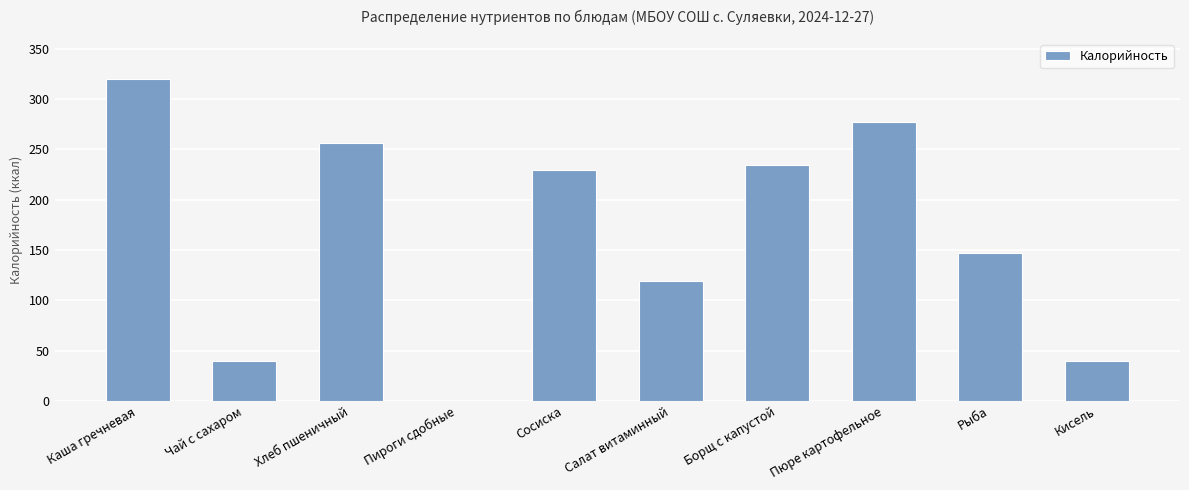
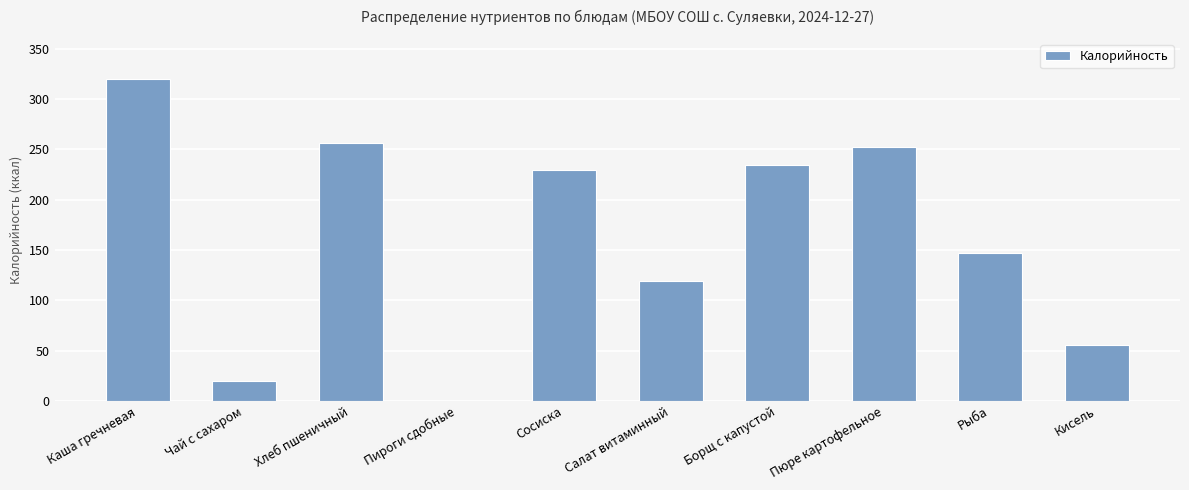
  {
    "Каша гречневая": 320,
-   "Чай с сахаром": 40,
+   "Чай с сахаром": 20,
    "Хлеб пшеничный": 256,
    "Пироги сдобные": 0,
    "Сосиска": 230,
    "Салат витаминный": 119,
    "Борщ с капустой": 235,
-   "Пюре картофельное": 277,
+   "Пюре картофельное": 252,
    "Рыба": 147,
-   "Кисель": 40
+   "Кисель": 56
  }
